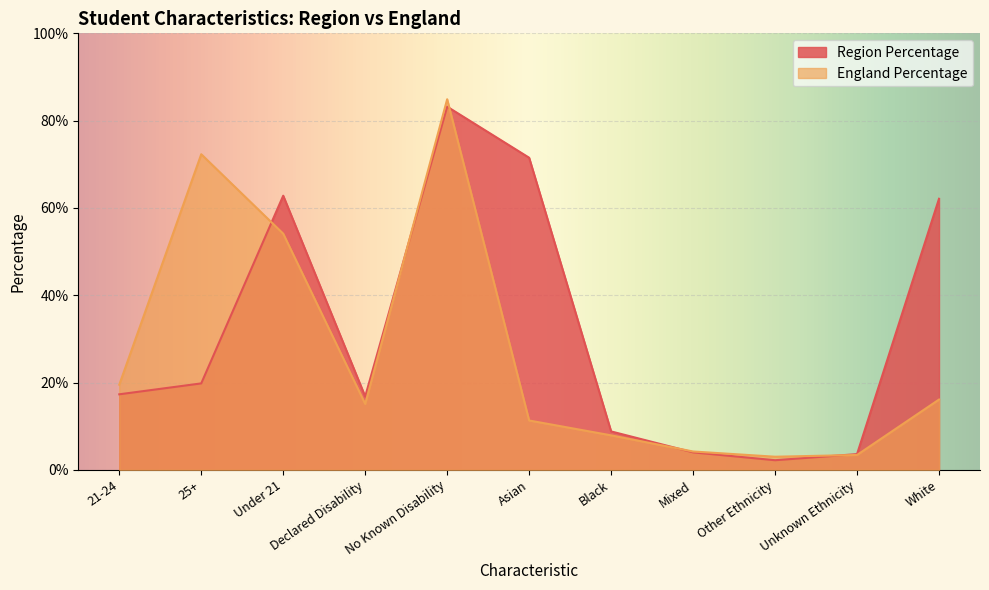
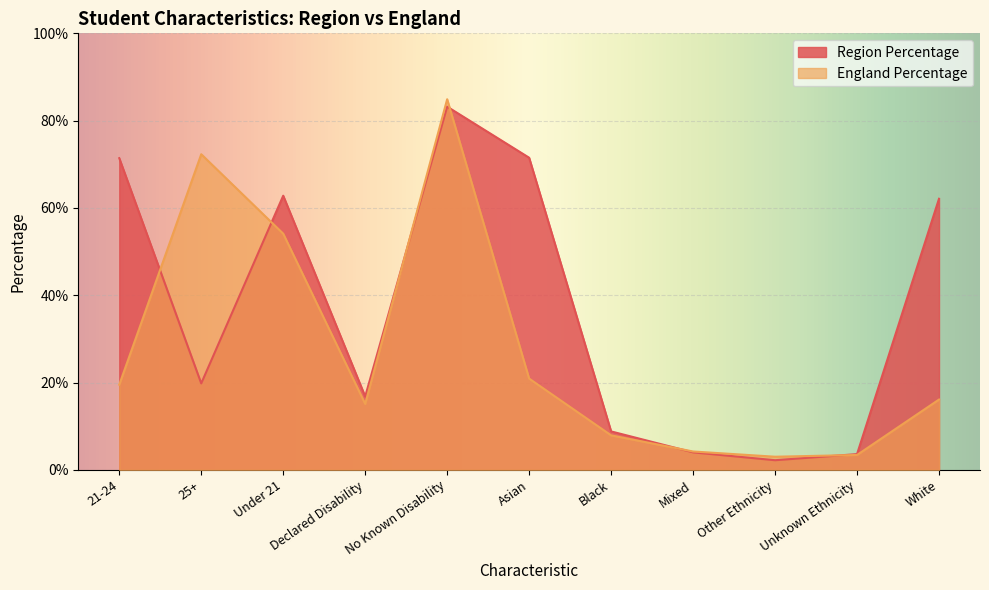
  {
    "Region Percentage": {
-     "21-24": "17%",
+     "21-24": "71%",
      "25+": "20%",
      "Under 21": "63%",
      "Declared Disability": "17%",
      "No Known Disability": "83%",
      "Asian": "72%",
      "Black": "9%",
      "Other Ethnicity": "2%",
      "White": "62%"
    },
    "England Percentage": {
      "21-24": "20%",
      "25+": "72%",
      "Under 21": "54%",
      "Declared Disability": "15%",
      "No Known Disability": "85%",
-     "Asian": "11%",
+     "Asian": "21%",
      "Black": "8%",
      "Other Ethnicity": "3%",
      "White": "16%"
    }
  }
